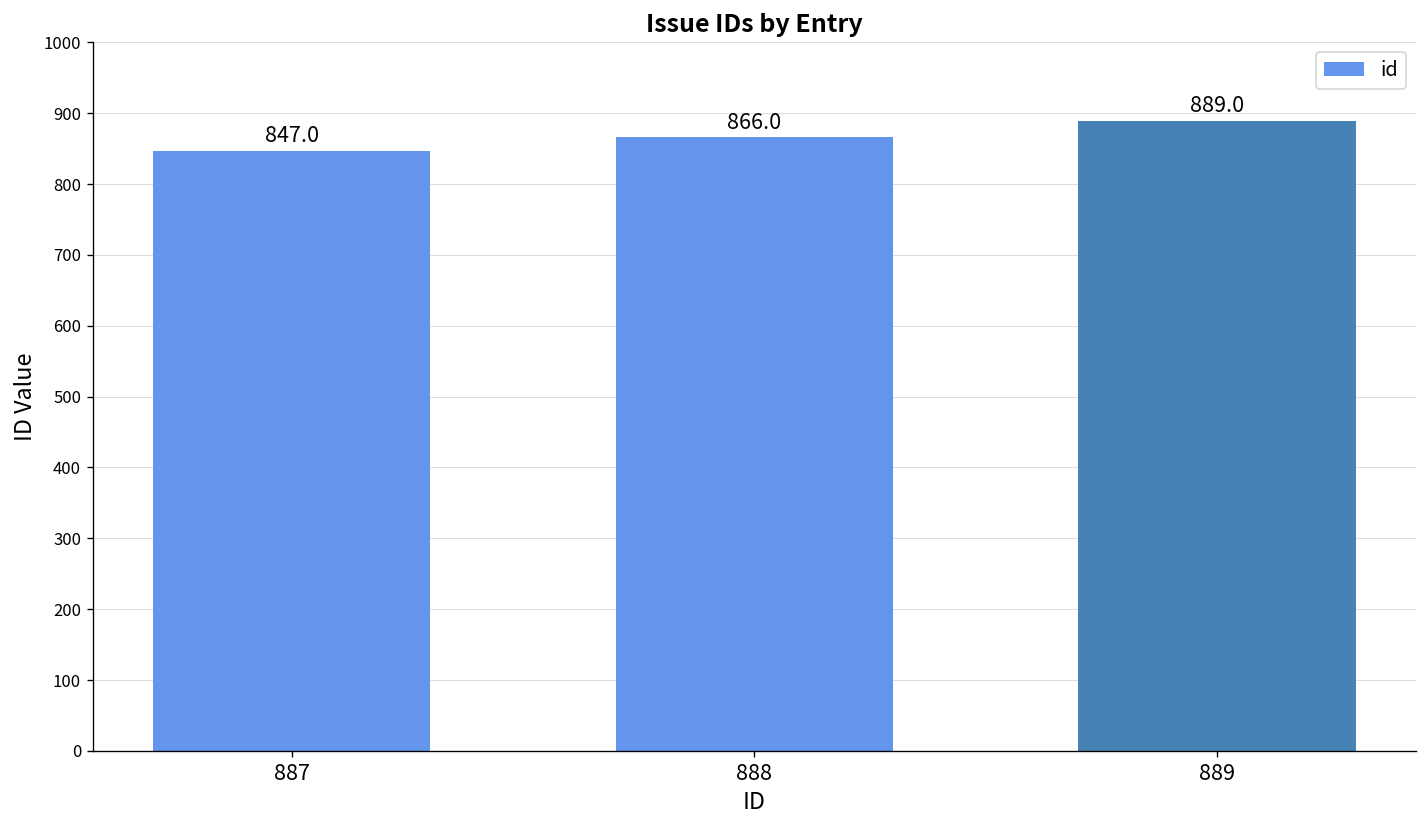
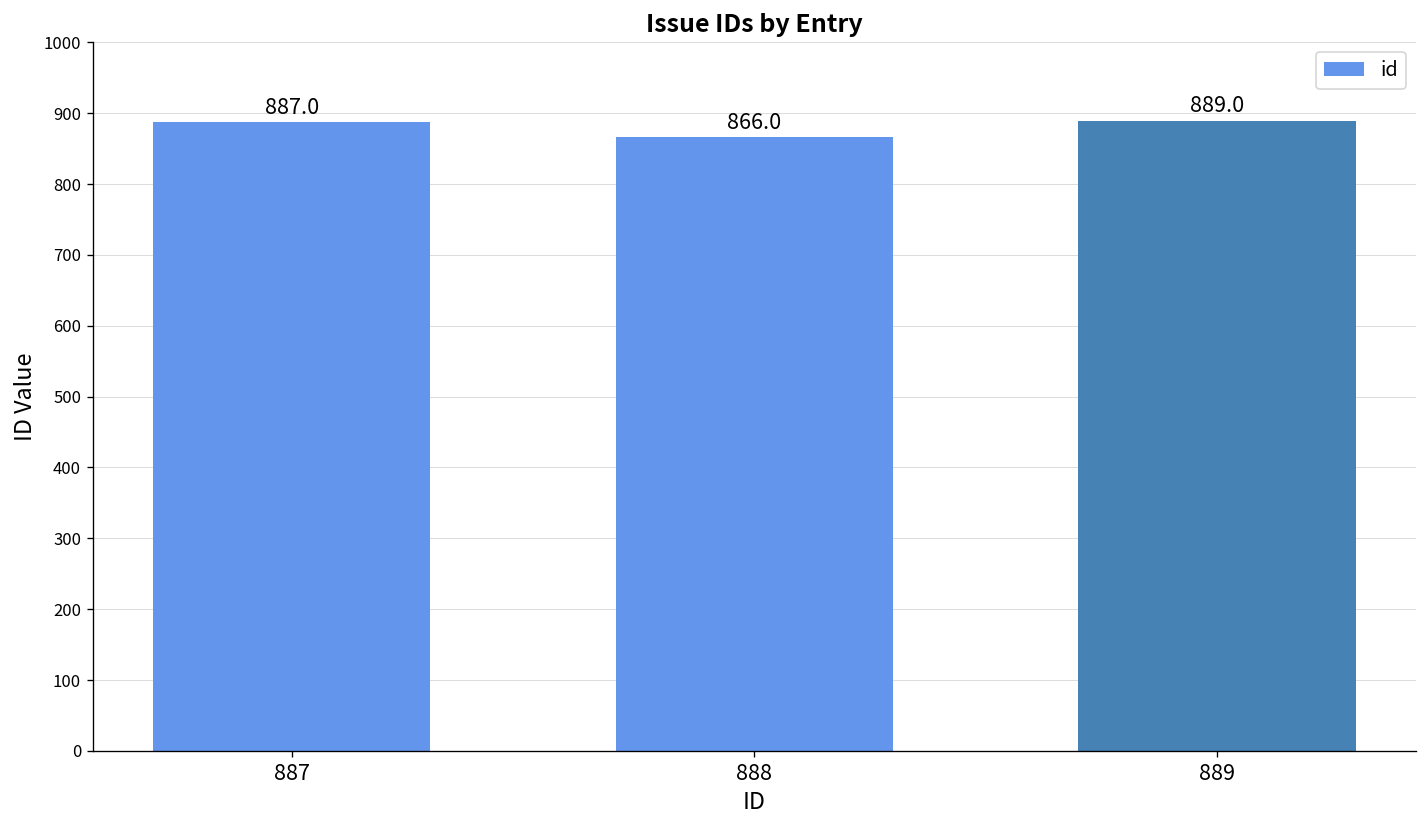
  {
-   "887": 847.0,
+   "887": 887.0,
    "888": 866.0,
    "889": 889.0
  }
